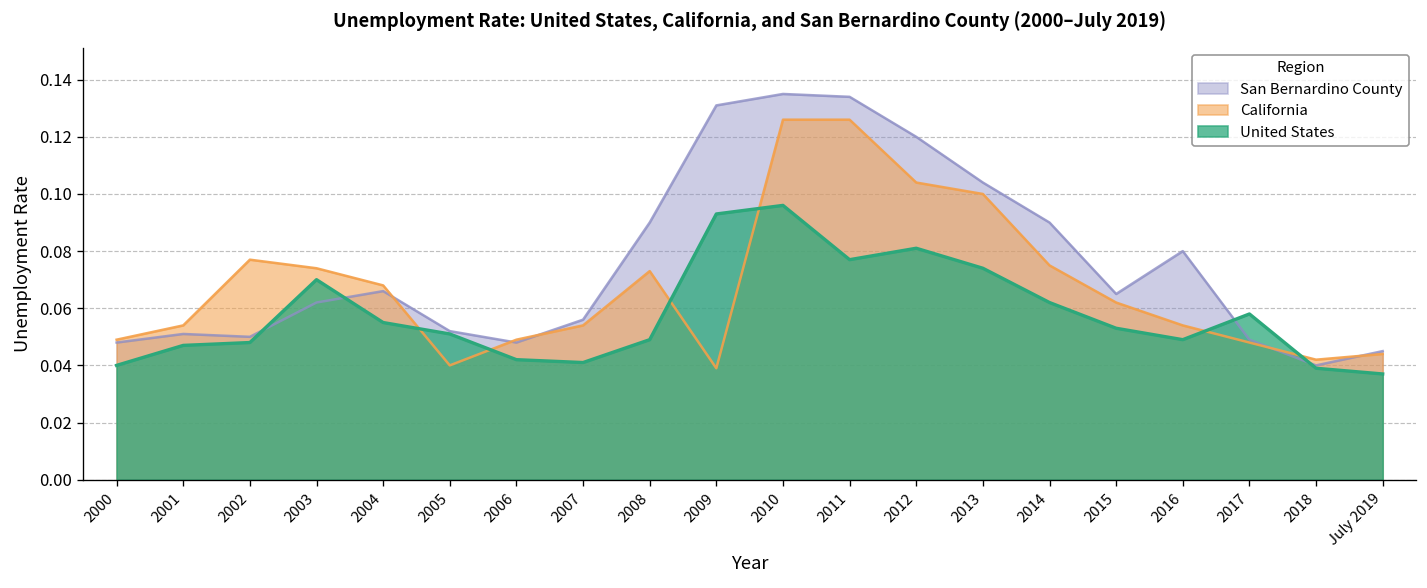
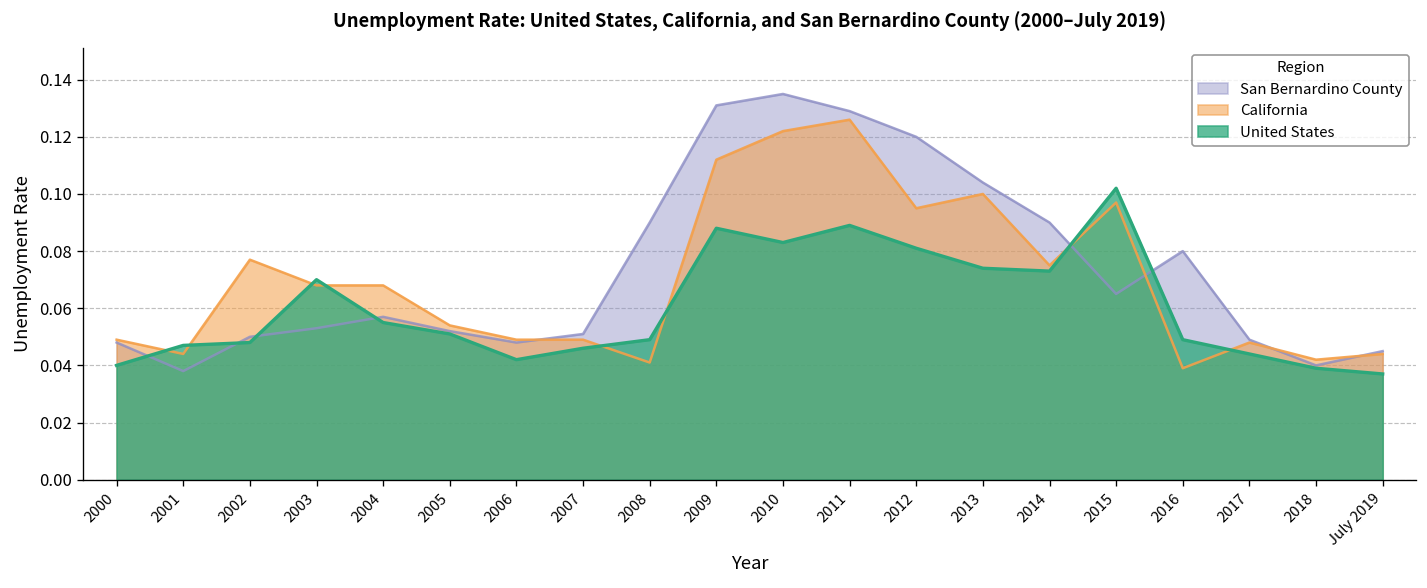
  {
    "San Bernardino County": {
-     "2001": 0.051,
+     "2001": 0.038,
      "2002": 0.050,
-     "2003": 0.062,
-     "2004": 0.066,
-     "2007": 0.056,
+     "2003": 0.053,
+     "2004": 0.057,
+     "2007": 0.051,
      "2008": 0.090,
      "2009": 0.131,
      "2010": 0.135,
-     "2011": 0.134,
+     "2011": 0.129,
      "2012": 0.120,
      "2013": 0.104,
      "2014": 0.090,
      "2015": 0.065,
      "2016": 0.080
    },
    "California": {
-     "2001": 0.054,
+     "2001": 0.044,
      "2002": 0.077,
-     "2003": 0.074,
+     "2003": 0.068,
      "2004": 0.068,
-     "2005": 0.040,
-     "2007": 0.054,
-     "2008": 0.073,
-     "2009": 0.039,
-     "2010": 0.126,
+     "2005": 0.054,
+     "2007": 0.049,
+     "2008": 0.041,
+     "2009": 0.112,
+     "2010": 0.122,
      "2011": 0.126,
-     "2012": 0.104,
+     "2012": 0.095,
      "2013": 0.100,
      "2014": 0.075,
-     "2015": 0.062,
-     "2016": 0.054,
+     "2015": 0.097,
+     "2016": 0.039,
      "2018": 0.042
    },
    "United States": {
      "2000": 0.040,
      "2001": 0.047,
      "2002": 0.048,
      "2003": 0.070,
      "2004": 0.055,
      "2006": 0.042,
-     "2007": 0.041,
+     "2007": 0.046,
      "2008": 0.049,
-     "2009": 0.093,
-     "2010": 0.096,
-     "2011": 0.077,
+     "2009": 0.088,
+     "2010": 0.083,
+     "2011": 0.089,
      "2012": 0.081,
      "2013": 0.074,
-     "2014": 0.062,
-     "2015": 0.053,
+     "2014": 0.073,
+     "2015": 0.102,
      "2016": 0.049,
-     "2017": 0.058,
+     "2017": 0.044,
      "July 2019": 0.037
    }
  }
